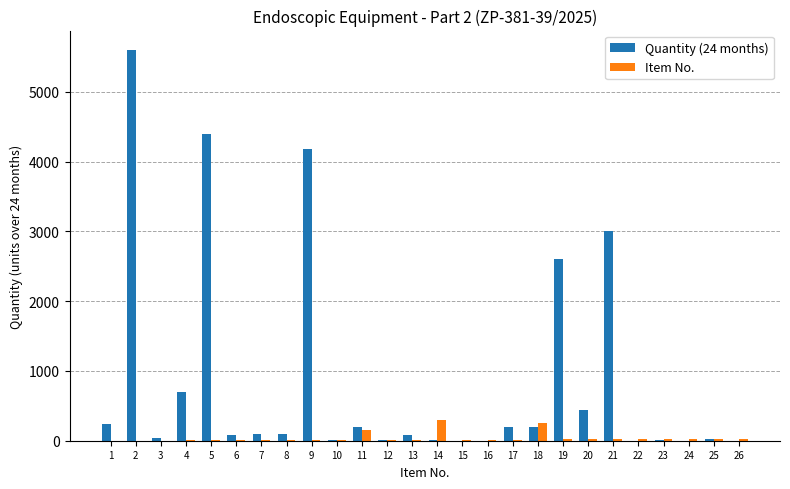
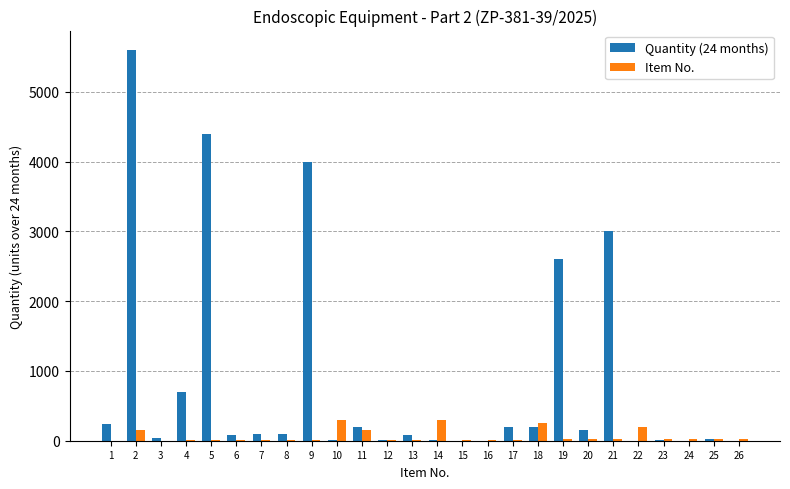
  {
    "Quantity (24 months)": {
      "1": 200,
      "2": 5600,
      "3": 0,
      "4": 700,
      "5": 4400,
      "6": 100,
      "7": 100,
      "8": 100,
-     "9": 4200,
+     "9": 4000,
      "11": 200,
      "13": 100,
      "17": 200,
      "18": 200,
      "19": 2600,
-     "20": 400,
+     "20": 200,
      "21": 3000
    },
    "Item No.": {
-     "2": 0,
-     "10": 0,
+     "2": 200,
+     "10": 300,
      "11": 200,
      "14": 300,
      "18": 300,
-     "22": 0
+     "22": 200
    }
  }
